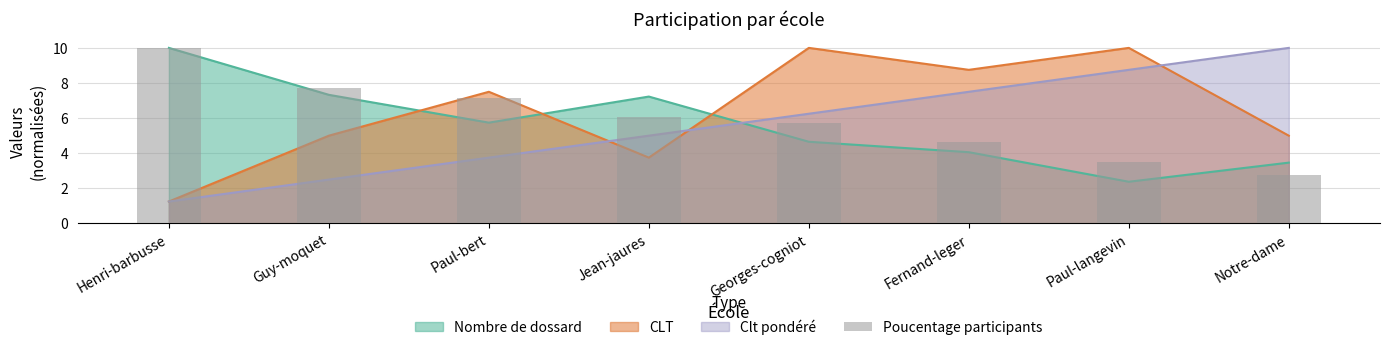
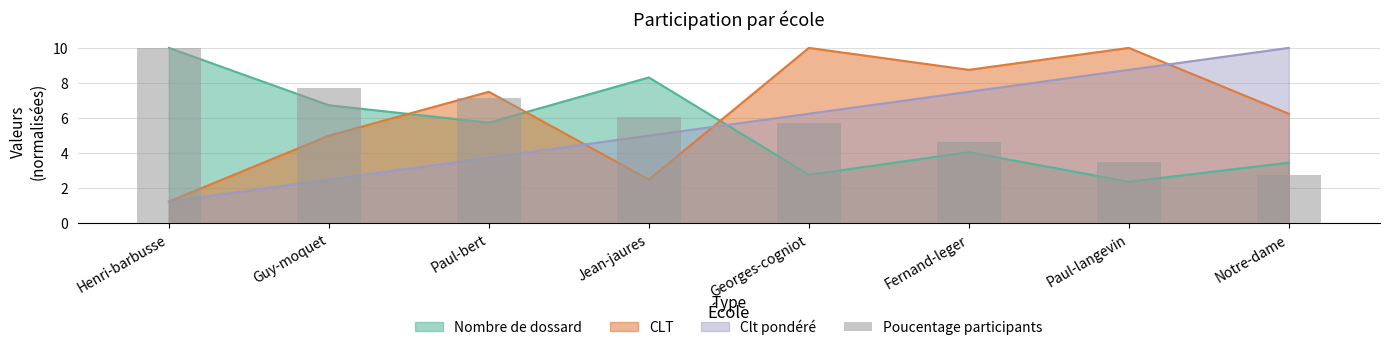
  {
    "Nombre de dossard": {
      "Henri-barbusse": 10.0,
-     "Guy-moquet": 7.3,
+     "Guy-moquet": 6.7,
      "Paul-bert": 5.7,
-     "Jean-jaures": 7.2,
-     "Georges-cogniot": 4.7,
+     "Jean-jaures": 8.3,
+     "Georges-cogniot": 2.8,
      "Fernand-leger": 4.1,
      "Paul-langevin": 2.4,
      "Notre-dame": 3.5
    },
    "CLT": {
      "Guy-moquet": 5.0,
      "Paul-bert": 7.5,
-     "Jean-jaures": 3.8,
+     "Jean-jaures": 2.5,
      "Georges-cogniot": 10.0,
      "Fernand-leger": 8.8,
      "Paul-langevin": 10.0,
-     "Notre-dame": 5.0
+     "Notre-dame": 6.3
    }
  }
